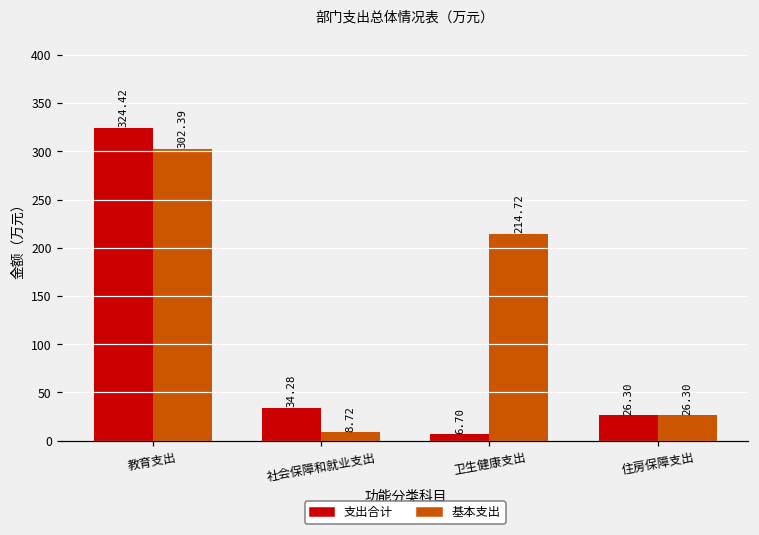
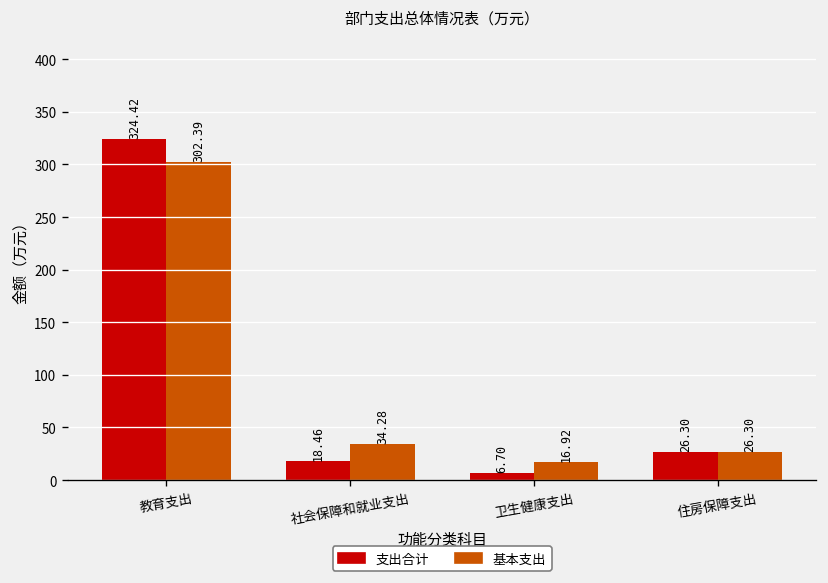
  {
    "支出合计": {
      "教育支出": 324.42,
-     "社会保障和就业支出": 34.28,
+     "社会保障和就业支出": 18.46,
      "卫生健康支出": 6.70,
      "住房保障支出": 26.30
    },
    "基本支出": {
      "教育支出": 302.39,
-     "社会保障和就业支出": 8.72,
-     "卫生健康支出": 214.72,
+     "社会保障和就业支出": 34.28,
+     "卫生健康支出": 16.92,
      "住房保障支出": 26.30
    }
  }
